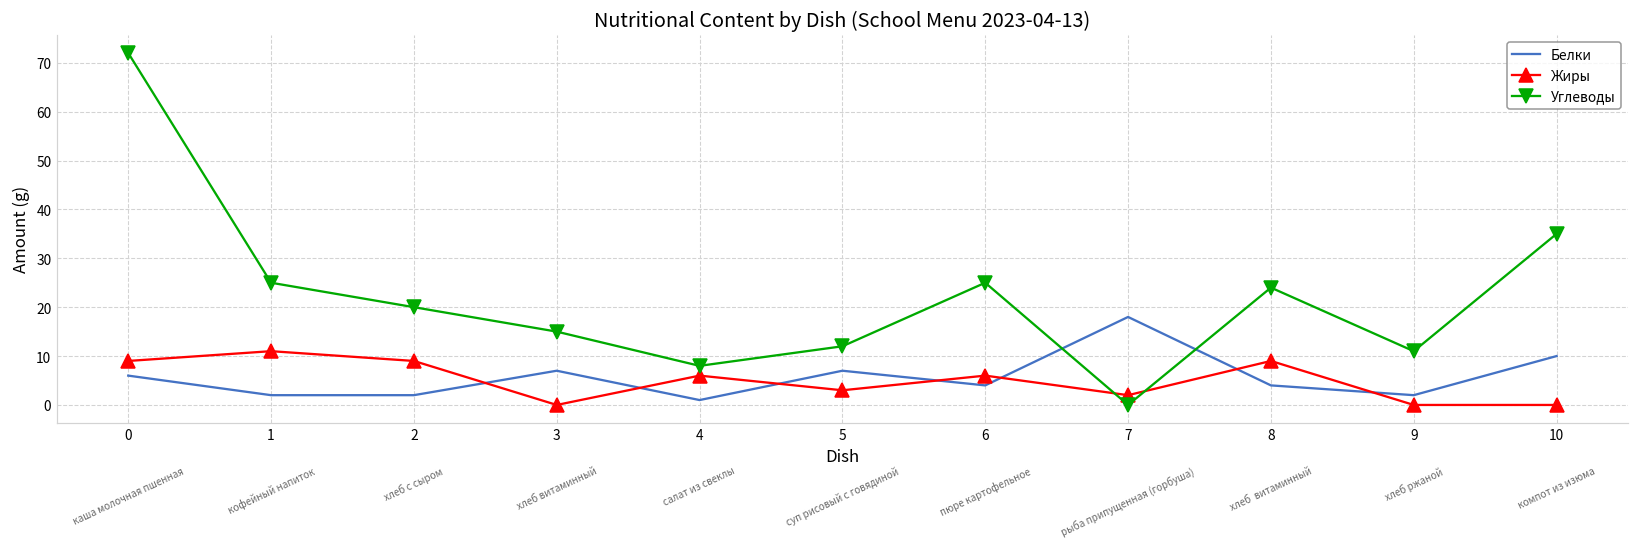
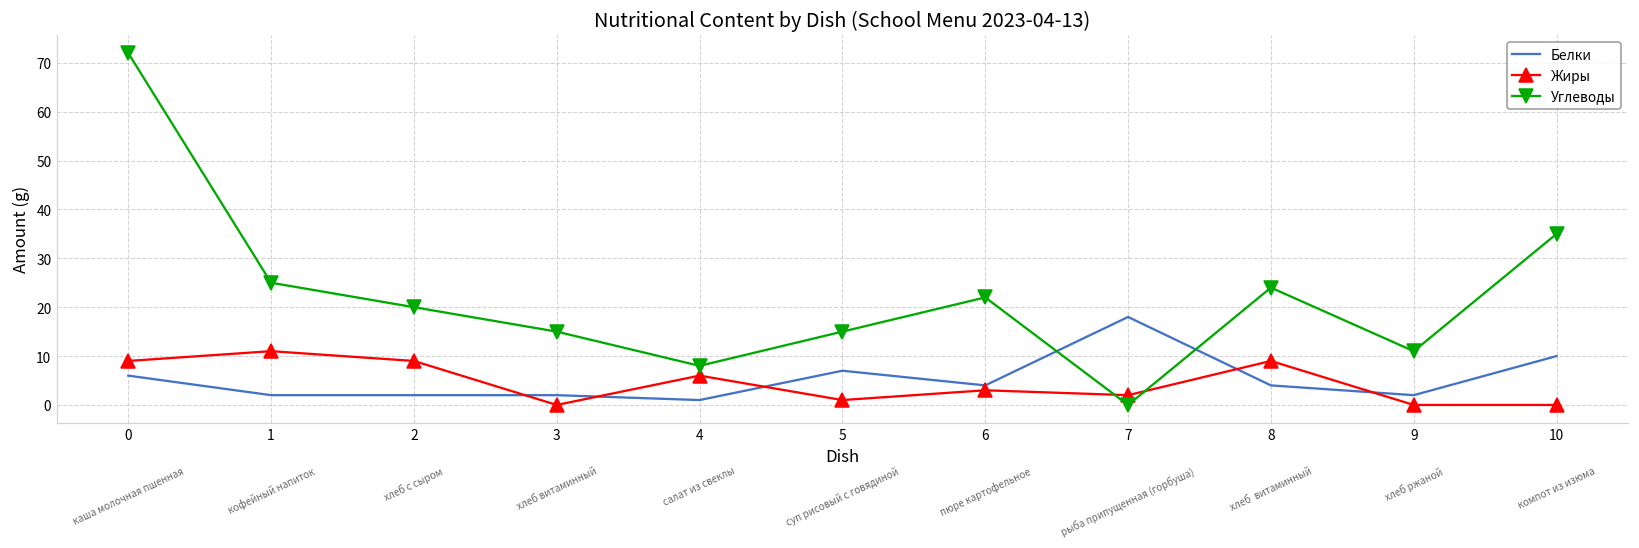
  {
    "Белки": {
      "0": 6,
      "1": 2,
      "2": 2,
-     "3": 7,
+     "3": 2,
      "4": 1,
      "5": 7,
      "6": 4,
      "7": 18,
      "8": 4,
      "9": 2,
      "10": 10
    },
    "Жиры": {
      "0": 9,
      "1": 11,
      "2": 9,
      "3": 0,
      "4": 6,
-     "5": 3,
-     "6": 6,
+     "5": 1,
+     "6": 3,
      "7": 2,
      "8": 9,
      "9": 0,
      "10": 0
    },
    "Углеводы": {
      "0": 72,
      "1": 25,
      "2": 20,
      "3": 15,
      "4": 8,
-     "5": 12,
-     "6": 25,
+     "5": 15,
+     "6": 22,
      "7": 0,
      "8": 24,
      "9": 11,
      "10": 35
    }
  }
